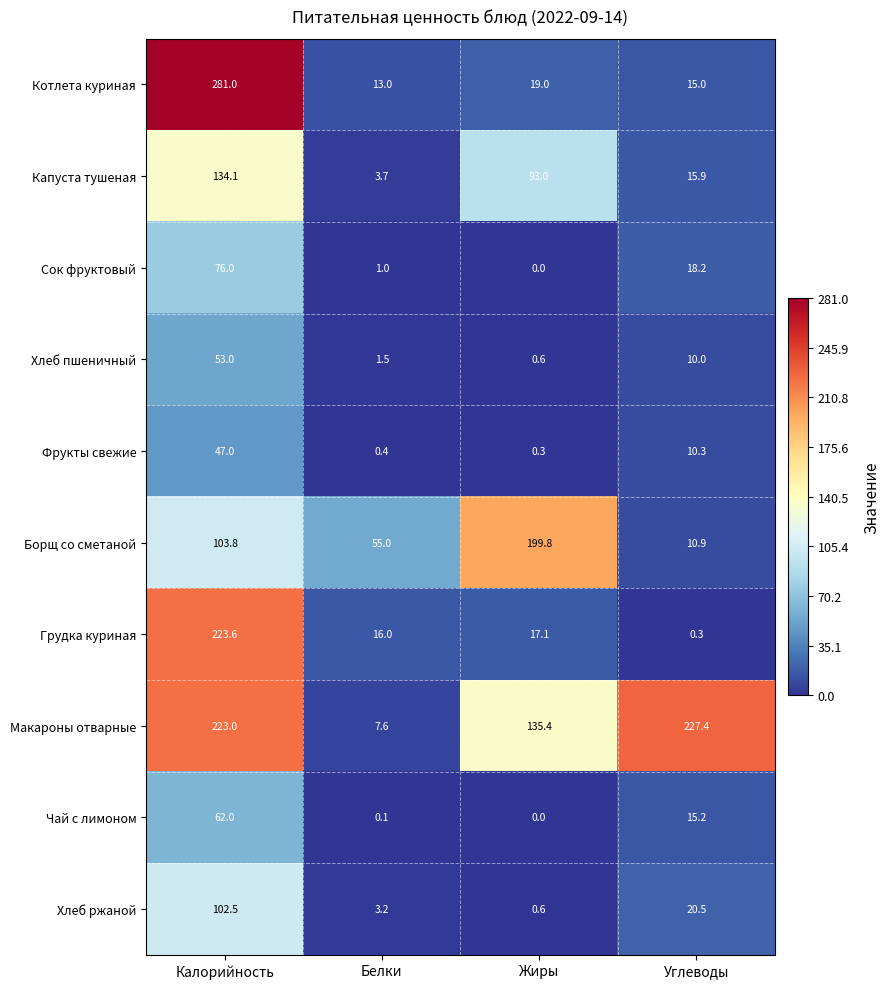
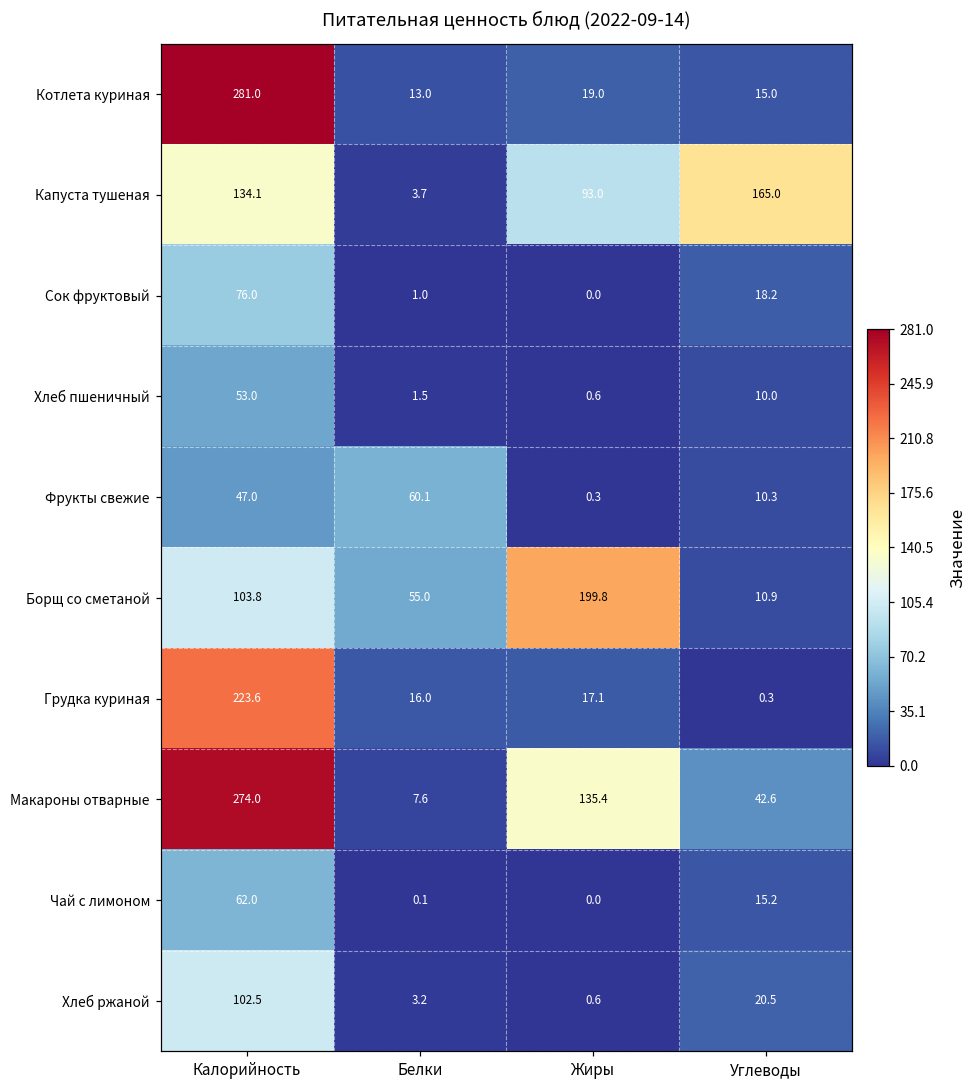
  {
    "Котлета куриная": {
      "Калорийность": 281.0,
      "Белки": 13.0,
      "Жиры": 19.0,
      "Углеводы": 15.0
    },
    "Капуста тушеная": {
      "Калорийность": 134.1,
      "Белки": 3.7,
      "Жиры": 93.0,
-     "Углеводы": 15.9
+     "Углеводы": 165.0
    },
    "Сок фруктовый": {
      "Калорийность": 76.0,
      "Белки": 1.0,
      "Жиры": 0.0,
      "Углеводы": 18.2
    },
    "Хлеб пшеничный": {
      "Калорийность": 53.0,
      "Белки": 1.5,
      "Жиры": 0.6,
      "Углеводы": 10.0
    },
    "Фрукты свежие": {
      "Калорийность": 47.0,
-     "Белки": 0.4,
+     "Белки": 60.1,
      "Жиры": 0.3,
      "Углеводы": 10.3
    },
    "Борщ со сметаной": {
      "Калорийность": 103.8,
      "Белки": 55.0,
      "Жиры": 199.8,
      "Углеводы": 10.9
    },
    "Грудка куриная": {
      "Калорийность": 223.6,
      "Белки": 16.0,
      "Жиры": 17.1,
      "Углеводы": 0.3
    },
    "Макароны отварные": {
-     "Калорийность": 223.0,
+     "Калорийность": 274.0,
      "Белки": 7.6,
      "Жиры": 135.4,
-     "Углеводы": 227.4
+     "Углеводы": 42.6
    },
    "Чай с лимоном": {
      "Калорийность": 62.0,
      "Белки": 0.1,
      "Жиры": 0.0,
      "Углеводы": 15.2
    },
    "Хлеб ржаной": {
      "Калорийность": 102.5,
      "Белки": 3.2,
      "Жиры": 0.6,
      "Углеводы": 20.5
    }
  }
